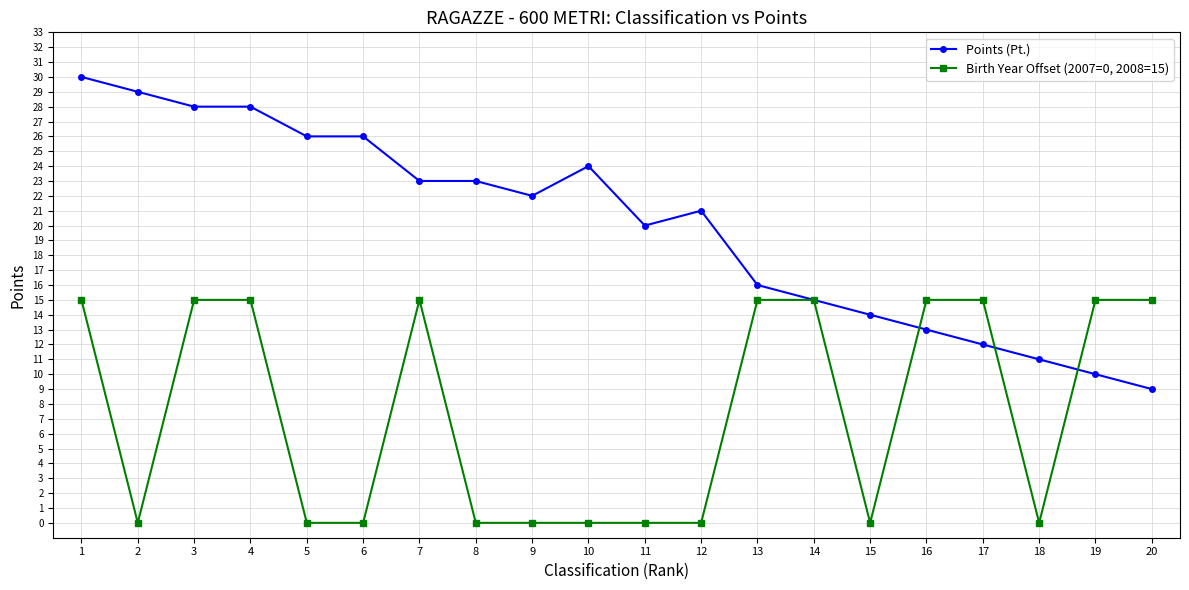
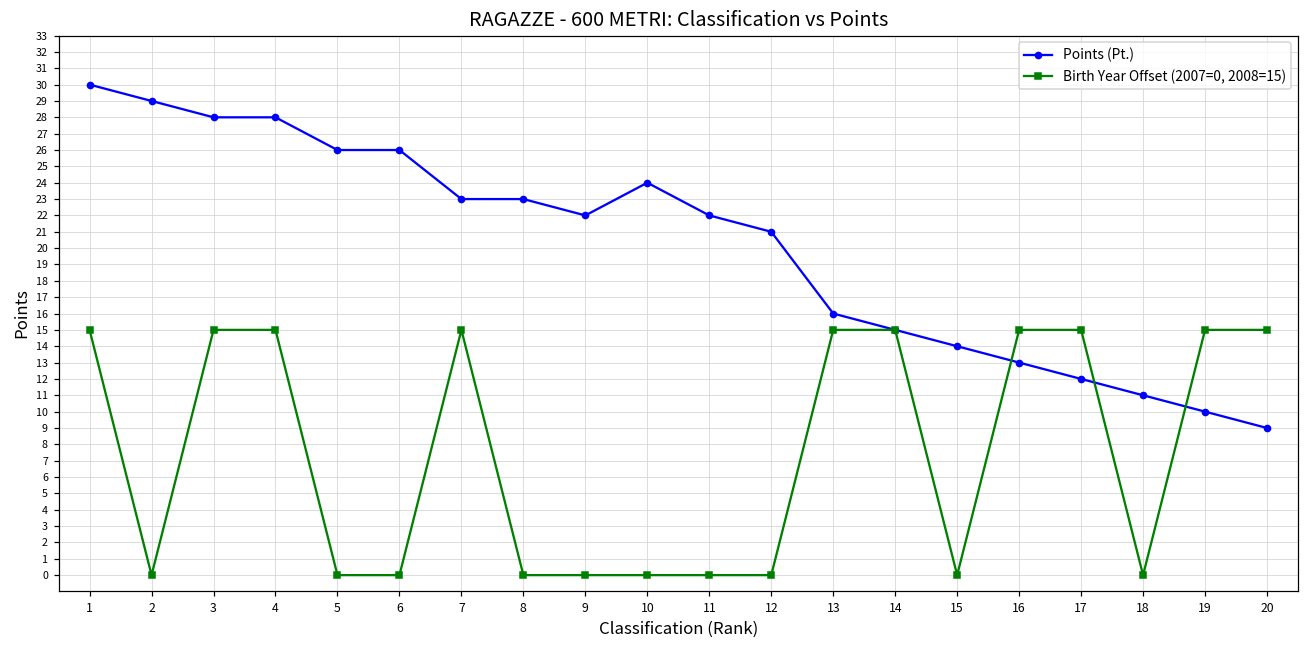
  {
    "Points (Pt.)": {
      "1": 30,
      "2": 29,
      "3": 28,
      "4": 28,
      "5": 26,
      "6": 26,
      "7": 23,
      "8": 23,
      "9": 22,
      "10": 24,
-     "11": 20,
+     "11": 22,
      "12": 21,
      "13": 16,
      "15": 14,
      "16": 13,
      "17": 12,
      "18": 11,
      "19": 10,
      "20": 9
    },
    "Birth Year Offset (2007=0, 2008=15)": {
      "1": 15,
      "2": 0,
      "3": 15,
      "4": 15,
      "5": 0,
      "6": 0,
      "7": 15,
      "8": 0,
      "9": 0,
      "10": 0,
      "11": 0,
      "12": 0,
      "13": 15,
      "15": 0,
      "16": 15,
      "17": 15,
      "18": 0,
      "19": 15,
      "20": 15
    }
  }
